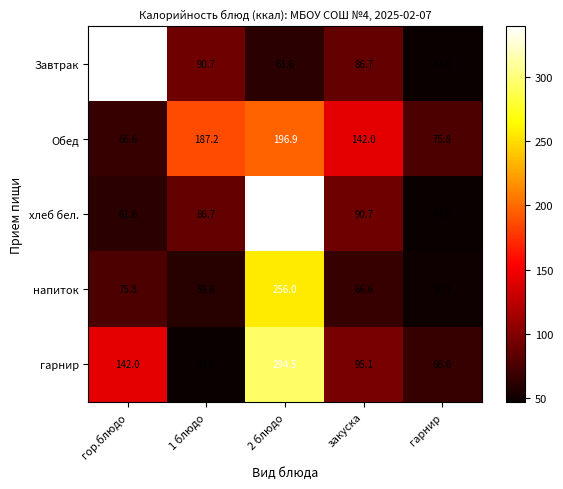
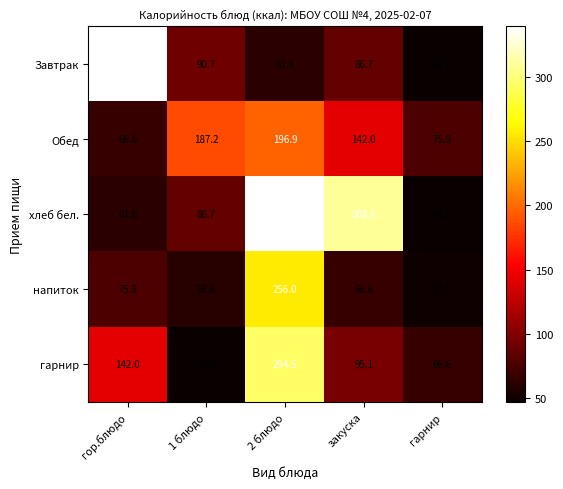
  {
    "Завтрак": {
      "1 блюдо": 90.7,
      "закуска": 86.7
    },
    "Обед": {
      "гор.блюдо": 66.6,
      "1 блюдо": 187.2,
      "2 блюдо": 196.9,
      "закуска": 142.0,
      "гарнир": 75.8
    },
    "хлеб бел.": {
      "1 блюдо": 86.7,
-     "закуска": 90.7
+     "закуска": 308.8
    },
    "напиток": {
      "гор.блюдо": 75.8,
      "2 блюдо": 256.0,
      "закуска": 66.6
    },
    "гарнир": {
      "гор.блюдо": 142.0,
      "2 блюдо": 294.5,
      "закуска": 95.1,
      "гарнир": 66.6
    }
  }
